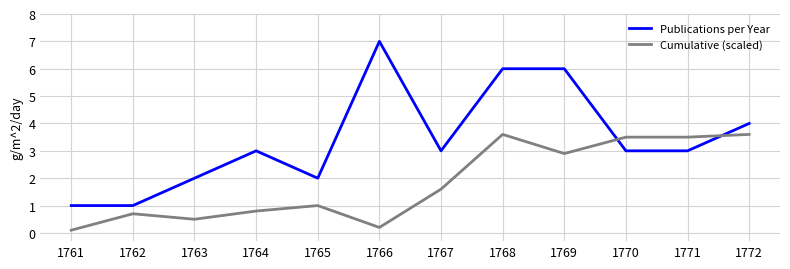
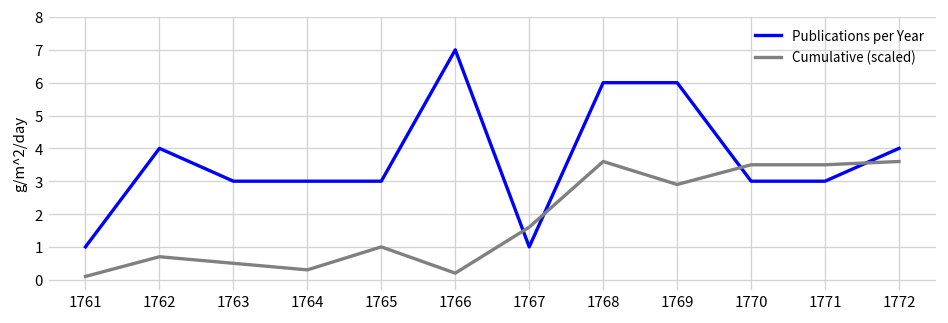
  {
    "Publications per Year": {
      "1761": 1,
-     "1762": 1,
-     "1763": 2,
+     "1762": 4,
+     "1763": 3,
      "1764": 3,
-     "1765": 2,
+     "1765": 3,
      "1766": 7,
-     "1767": 3,
+     "1767": 1,
      "1768": 6,
      "1769": 6,
      "1770": 3,
      "1771": 3,
      "1772": 4
    },
    "Cumulative (scaled)": {
      "1761": 0.1,
      "1762": 0.7,
      "1763": 0.5,
-     "1764": 0.8,
+     "1764": 0.3,
      "1765": 1.0,
      "1766": 0.2,
      "1767": 1.6,
      "1768": 3.6,
      "1769": 2.9,
      "1770": 3.5,
      "1771": 3.5,
      "1772": 3.6
    }
  }
